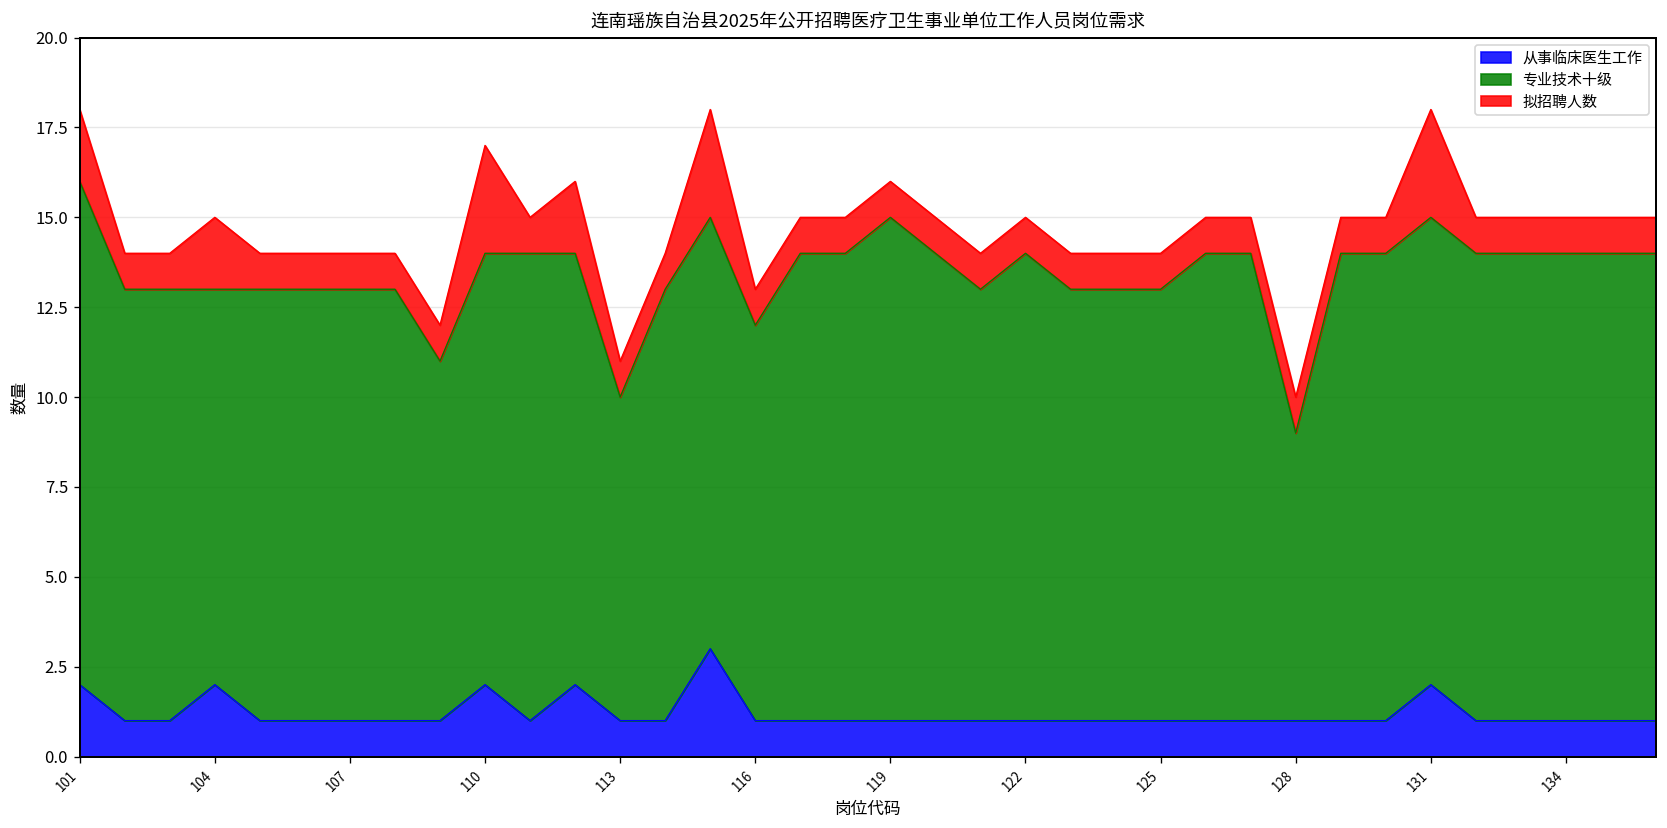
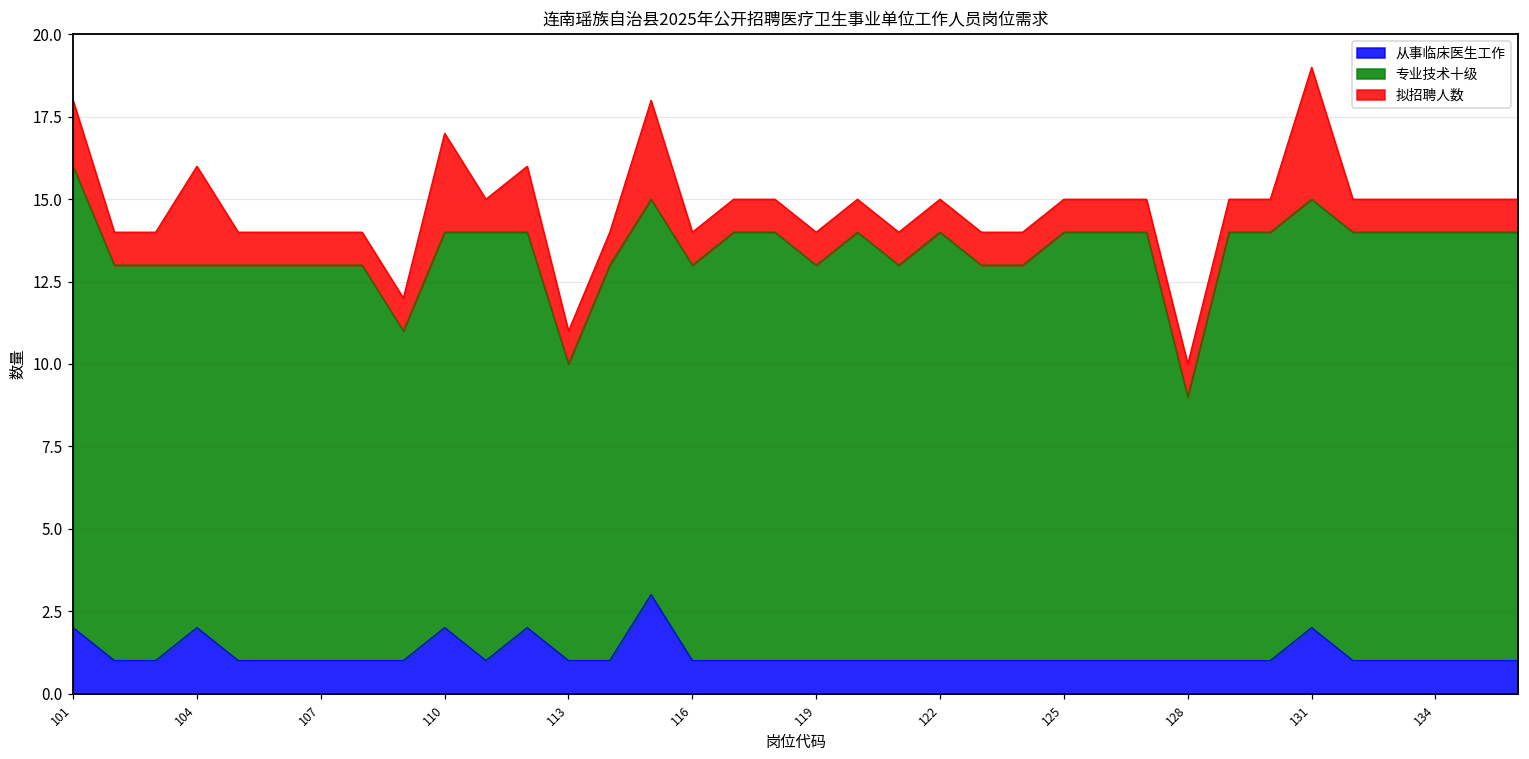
  {
    "从事临床医生工作": {
      "101": 2,
      "104": 2,
      "107": 1,
      "110": 2,
      "113": 1,
      "116": 1,
      "119": 1,
      "122": 1,
      "125": 1,
      "128": 1,
      "131": 2,
      "134": 1
    },
    "专业技术十级": {
      "101": 14,
      "104": 11,
      "107": 12,
      "110": 12,
      "113": 9,
-     "116": 11,
-     "119": 14,
+     "116": 12,
+     "119": 12,
      "122": 13,
-     "125": 12,
+     "125": 13,
      "128": 8,
      "131": 13,
      "134": 13
    },
    "拟招聘人数": {
      "101": 2,
-     "104": 2,
+     "104": 3,
      "107": 1,
      "110": 3,
      "113": 1,
      "116": 1,
      "119": 1,
      "122": 1,
      "125": 1,
      "128": 1,
-     "131": 3,
+     "131": 4,
      "134": 1
    }
  }
